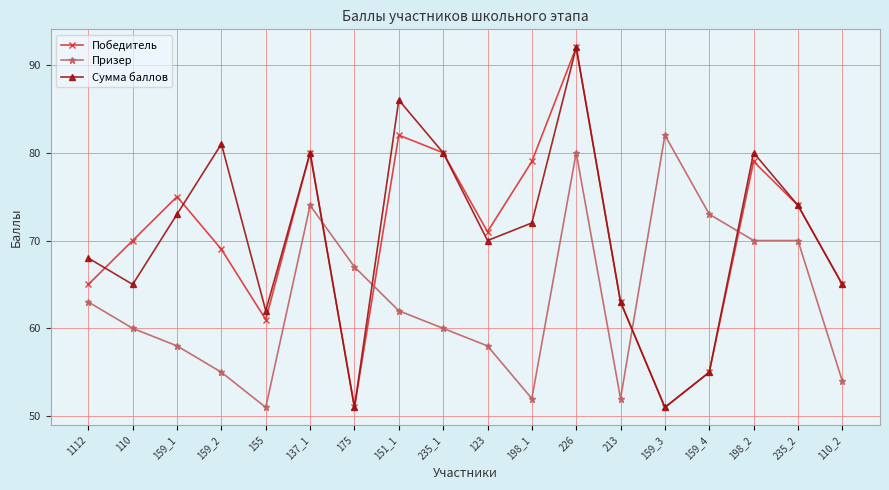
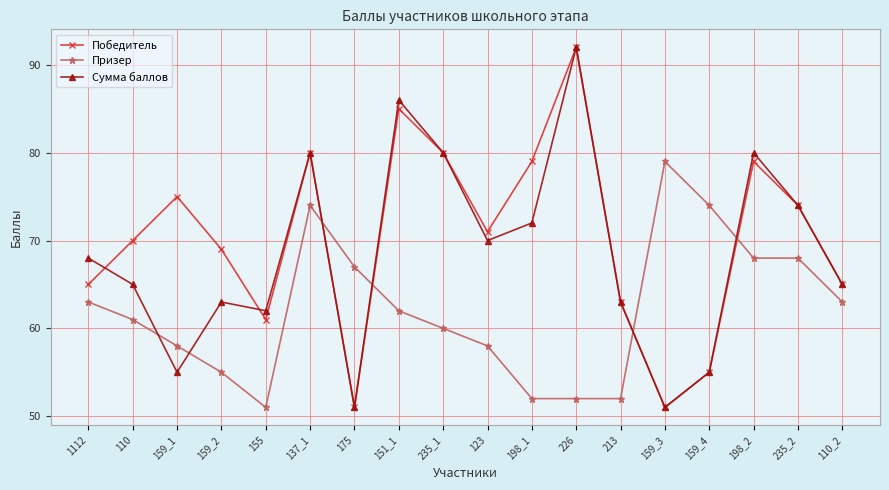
  {
    "Победитель": {
      "1112": 65,
      "110": 70,
      "159_1": 75,
      "159_2": 69,
      "155": 61,
-     "151_1": 82,
+     "151_1": 85,
      "123": 71,
      "198_1": 79,
      "198_2": 79
    },
    "Призер": {
      "1112": 63,
-     "110": 60,
+     "110": 61,
      "159_1": 58,
      "159_2": 55,
      "155": 51,
      "137_1": 74,
      "175": 67,
      "151_1": 62,
      "235_1": 60,
      "123": 58,
      "198_1": 52,
-     "226": 80,
+     "226": 52,
      "213": 52,
-     "159_3": 82,
-     "159_4": 73,
-     "198_2": 70,
-     "235_2": 70,
-     "110_2": 54
+     "159_3": 79,
+     "159_4": 74,
+     "198_2": 68,
+     "235_2": 68,
+     "110_2": 63
    },
    "Сумма баллов": {
      "1112": 68,
      "110": 65,
-     "159_1": 73,
-     "159_2": 81,
+     "159_1": 55,
+     "159_2": 63,
      "155": 62,
      "151_1": 86,
      "123": 70,
      "198_1": 72,
      "198_2": 80
    }
  }
